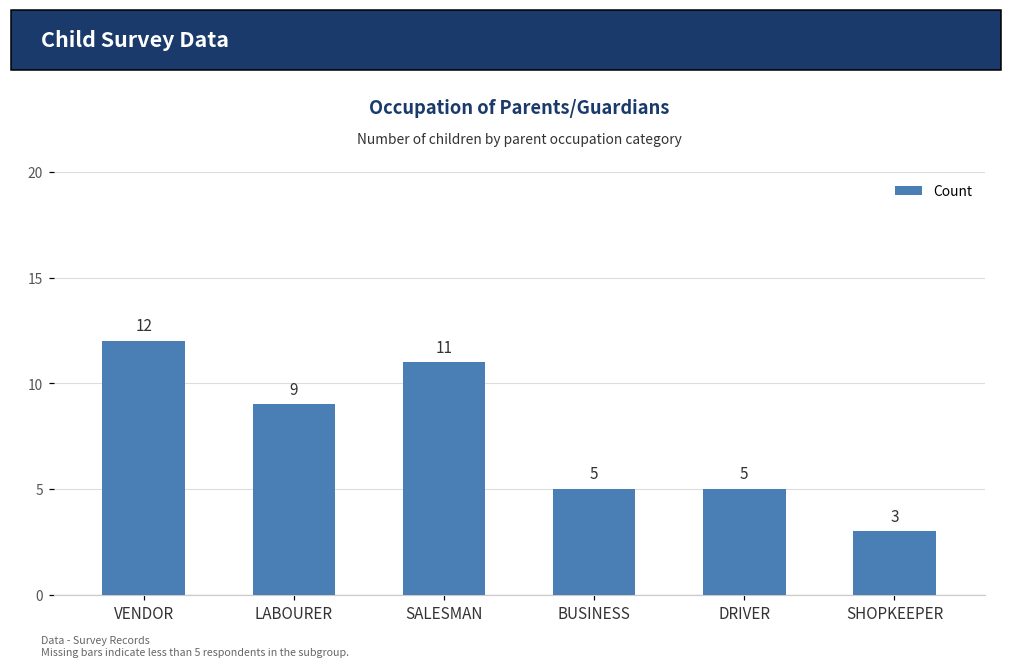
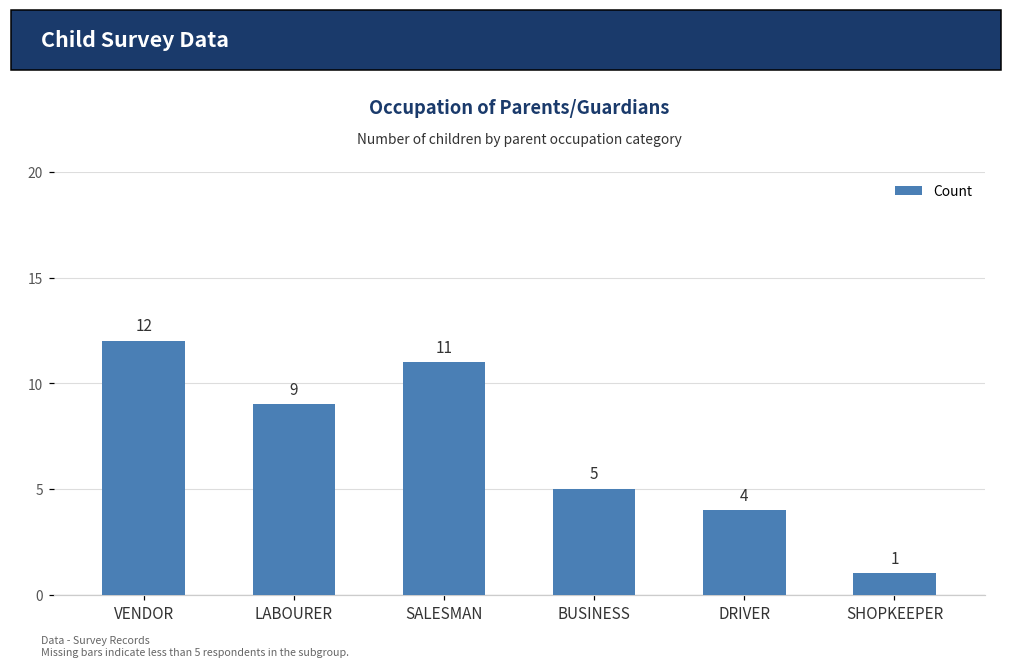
  {
    "VENDOR": 12,
    "LABOURER": 9,
    "SALESMAN": 11,
    "BUSINESS": 5,
-   "DRIVER": 5,
-   "SHOPKEEPER": 3
+   "DRIVER": 4,
+   "SHOPKEEPER": 1
  }
